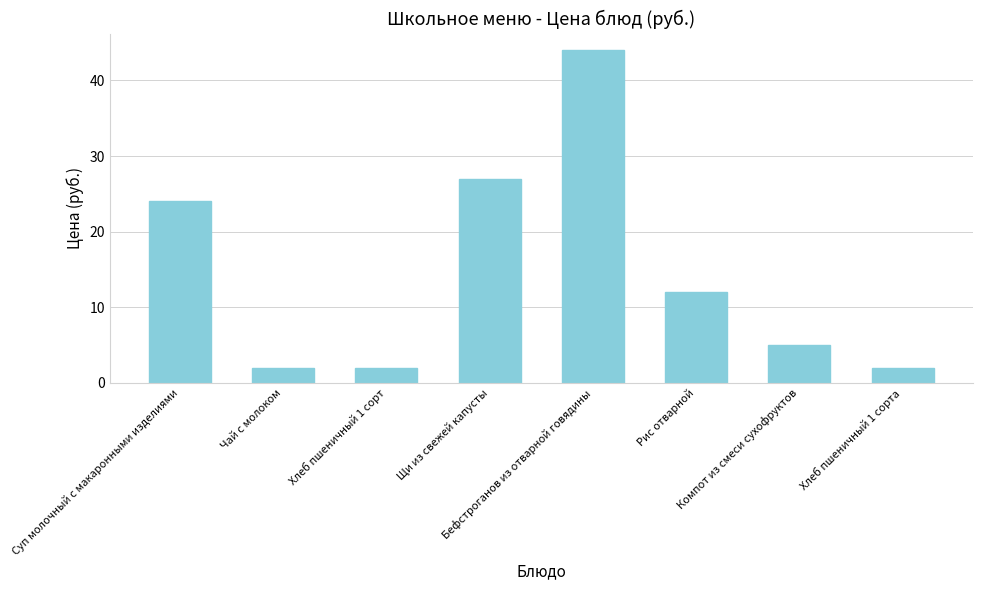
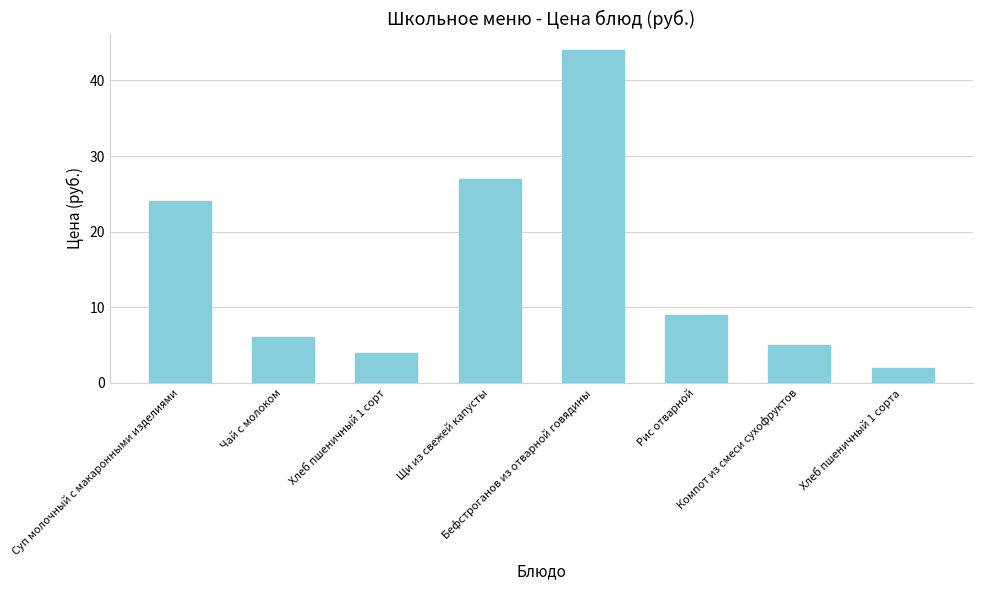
  {
    "Суп молочный с макаронными изделиями": 24,
-   "Чай с молоком": 2,
-   "Хлеб пшеничный 1 сорт": 2,
+   "Чай с молоком": 6,
+   "Хлеб пшеничный 1 сорт": 4,
    "Щи из свежей капусты": 27,
    "Бефстроганов из отварной говядины": 44,
-   "Рис отварной": 12,
+   "Рис отварной": 9,
    "Компот из смеси сухофруктов": 5,
    "Хлеб пшеничный 1 сорта": 2
  }
